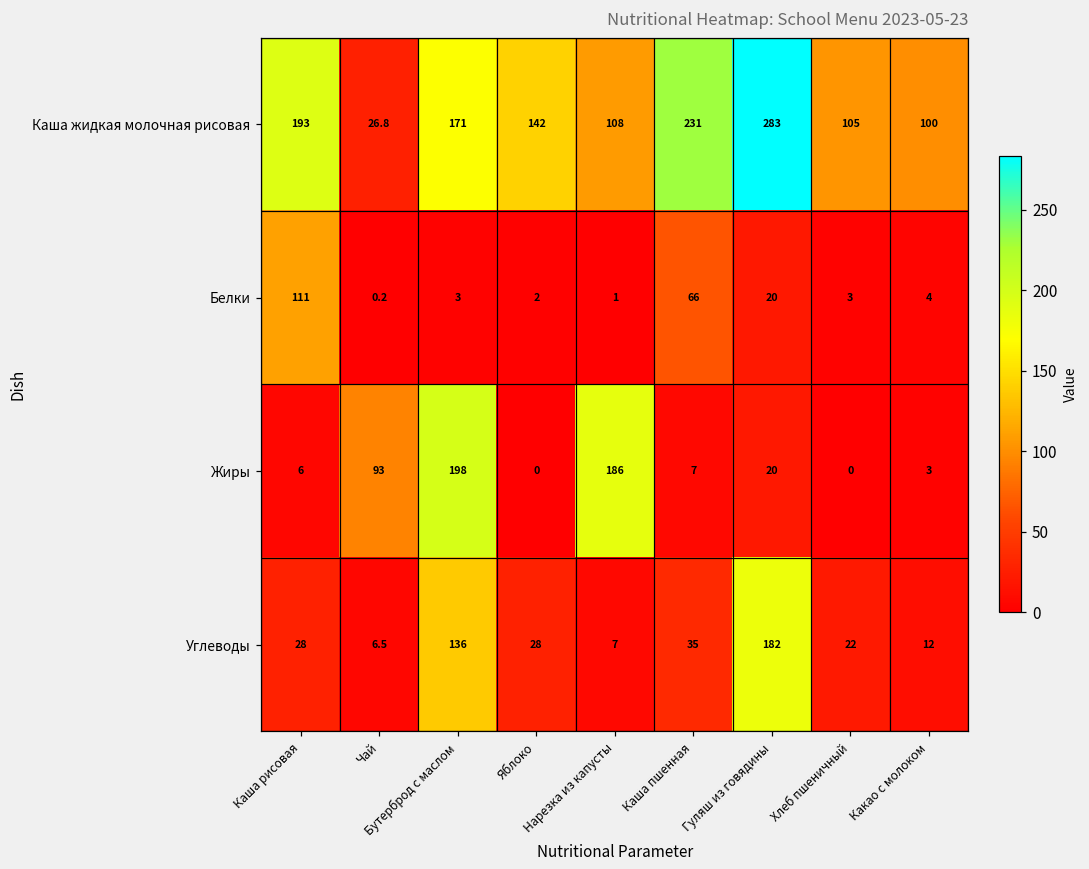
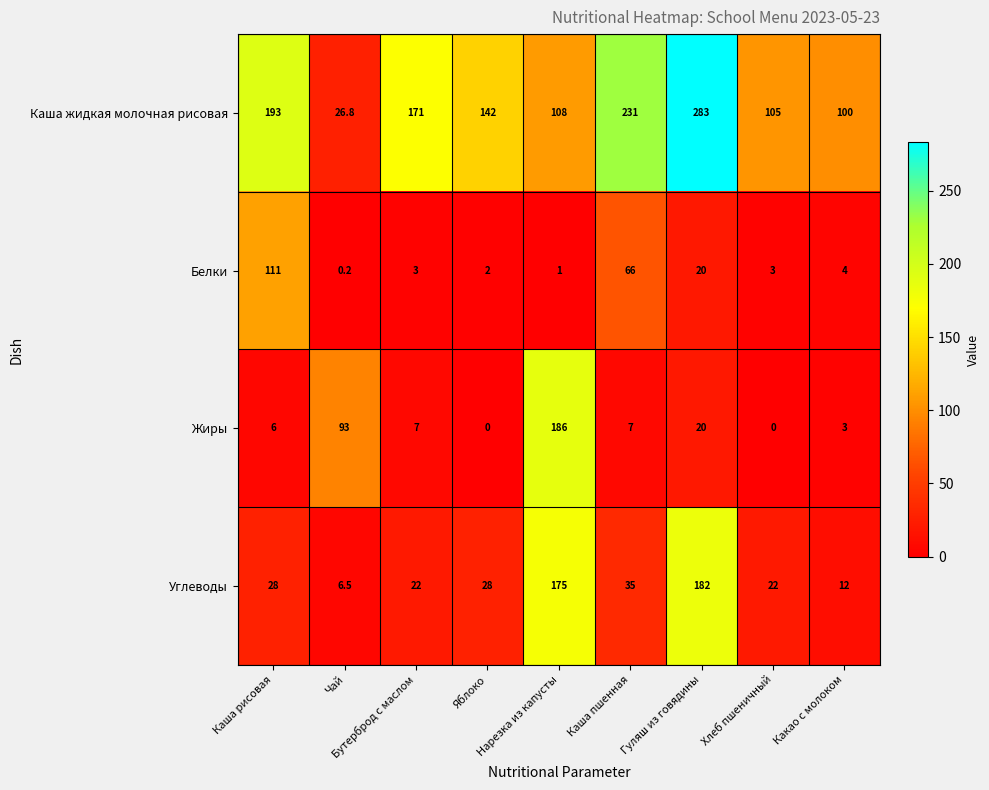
  {
    "Каша жидкая молочная рисовая": {
      "Каша рисовая": 193,
      "Чай": 26.8,
      "Бутерброд с маслом": 171,
      "Яблоко": 142,
      "Нарезка из капусты": 108,
      "Каша пшенная": 231,
      "Гуляш из говядины": 283,
      "Хлеб пшеничный": 105,
      "Какао с молоком": 100
    },
    "Белки": {
      "Каша рисовая": 111,
      "Чай": 0.2,
      "Бутерброд с маслом": 3,
      "Яблоко": 2,
      "Нарезка из капусты": 1,
      "Каша пшенная": 66,
      "Гуляш из говядины": 20,
      "Хлеб пшеничный": 3,
      "Какао с молоком": 4
    },
    "Жиры": {
      "Каша рисовая": 6,
      "Чай": 93,
-     "Бутерброд с маслом": 198,
+     "Бутерброд с маслом": 7,
      "Яблоко": 0,
      "Нарезка из капусты": 186,
      "Каша пшенная": 7,
      "Гуляш из говядины": 20,
      "Хлеб пшеничный": 0,
      "Какао с молоком": 3
    },
    "Углеводы": {
      "Каша рисовая": 28,
      "Чай": 6.5,
-     "Бутерброд с маслом": 136,
+     "Бутерброд с маслом": 22,
      "Яблоко": 28,
-     "Нарезка из капусты": 7,
+     "Нарезка из капусты": 175,
      "Каша пшенная": 35,
      "Гуляш из говядины": 182,
      "Хлеб пшеничный": 22,
      "Какао с молоком": 12
    }
  }
